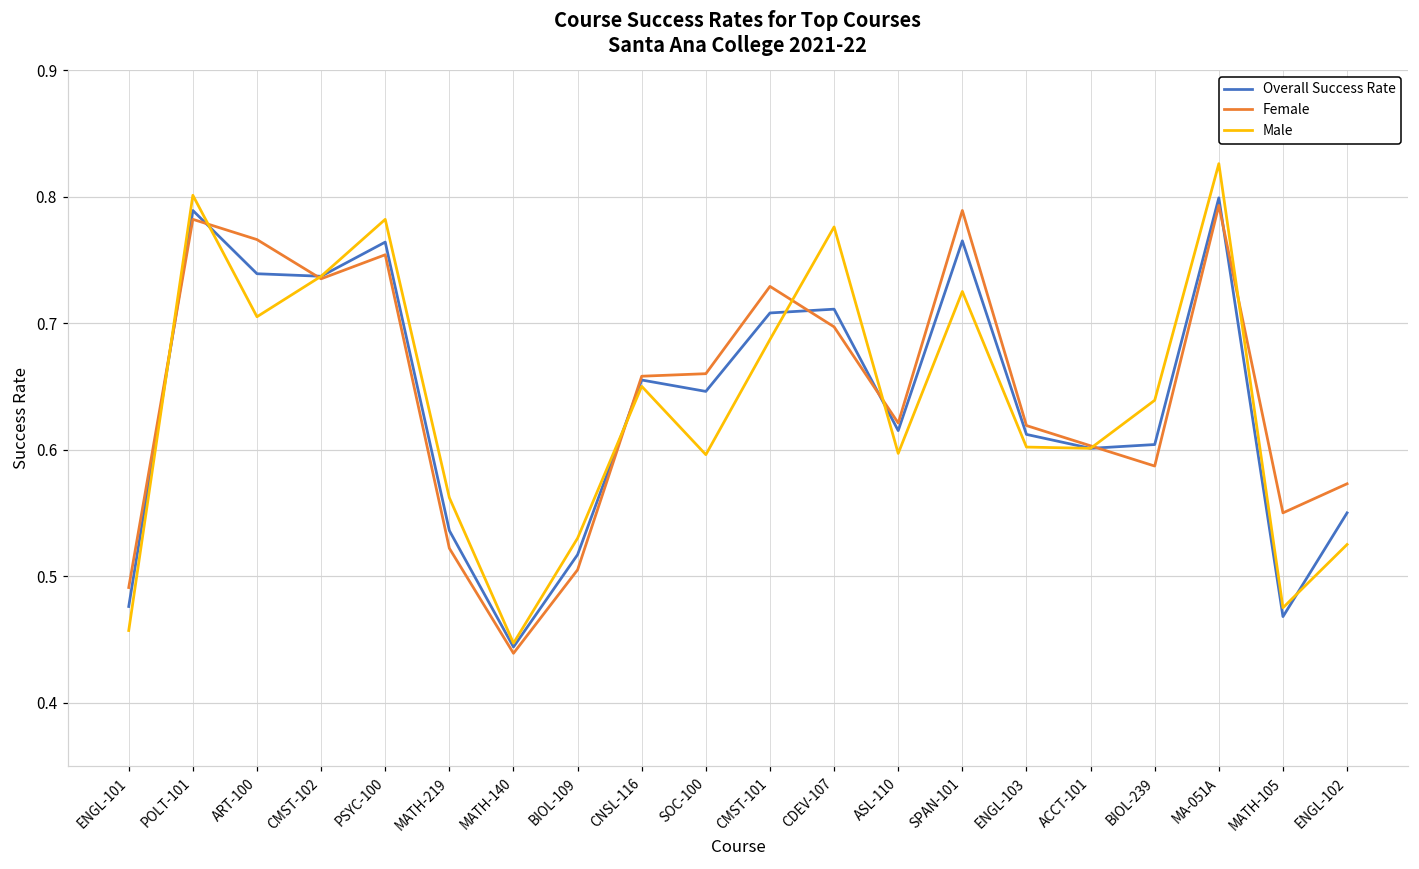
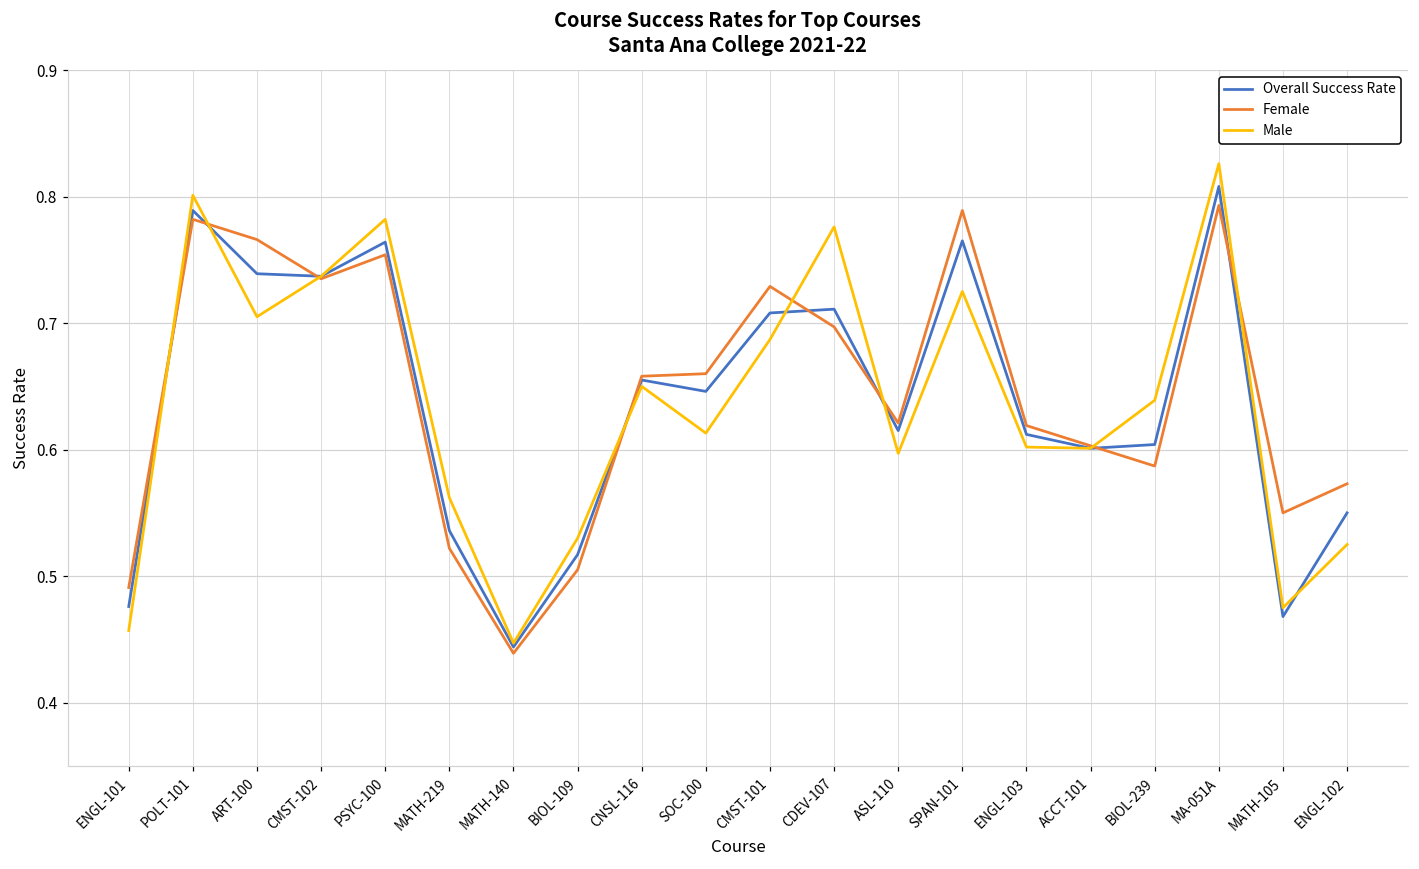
  {
    "Overall Success Rate": {
      "ENGL-101": 0.476,
      "POLT-101": 0.789,
      "ART-100": 0.739,
      "PSYC-100": 0.764,
      "MATH-219": 0.536,
      "MATH-140": 0.444,
      "BIOL-109": 0.517,
      "CNSL-116": 0.655,
      "SOC-100": 0.646,
      "CMST-101": 0.708,
      "CDEV-107": 0.711,
      "ASL-110": 0.615,
      "SPAN-101": 0.765,
      "ENGL-103": 0.612,
      "BIOL-239": 0.604,
-     "MA-051A": 0.799,
+     "MA-051A": 0.808,
      "MATH-105": 0.468,
      "ENGL-102": 0.550
    },
    "Female": {
      "ENGL-101": 0.491,
      "POLT-101": 0.782,
      "ART-100": 0.766,
      "PSYC-100": 0.754,
      "MATH-219": 0.522,
      "MATH-140": 0.439,
      "BIOL-109": 0.505,
      "CNSL-116": 0.658,
      "SOC-100": 0.660,
      "CMST-101": 0.729,
      "CDEV-107": 0.697,
      "ASL-110": 0.621,
      "SPAN-101": 0.789,
      "ENGL-103": 0.619,
      "BIOL-239": 0.587,
      "MA-051A": 0.793,
      "MATH-105": 0.550,
      "ENGL-102": 0.573
    },
    "Male": {
      "ENGL-101": 0.457,
      "POLT-101": 0.801,
      "ART-100": 0.705,
      "PSYC-100": 0.782,
      "MATH-219": 0.562,
      "MATH-140": 0.447,
      "BIOL-109": 0.530,
      "CNSL-116": 0.650,
-     "SOC-100": 0.596,
+     "SOC-100": 0.613,
      "CMST-101": 0.687,
      "CDEV-107": 0.776,
      "ASL-110": 0.597,
      "SPAN-101": 0.725,
      "ENGL-103": 0.602,
      "BIOL-239": 0.639,
      "MA-051A": 0.826,
      "MATH-105": 0.475,
      "ENGL-102": 0.525
    }
  }
